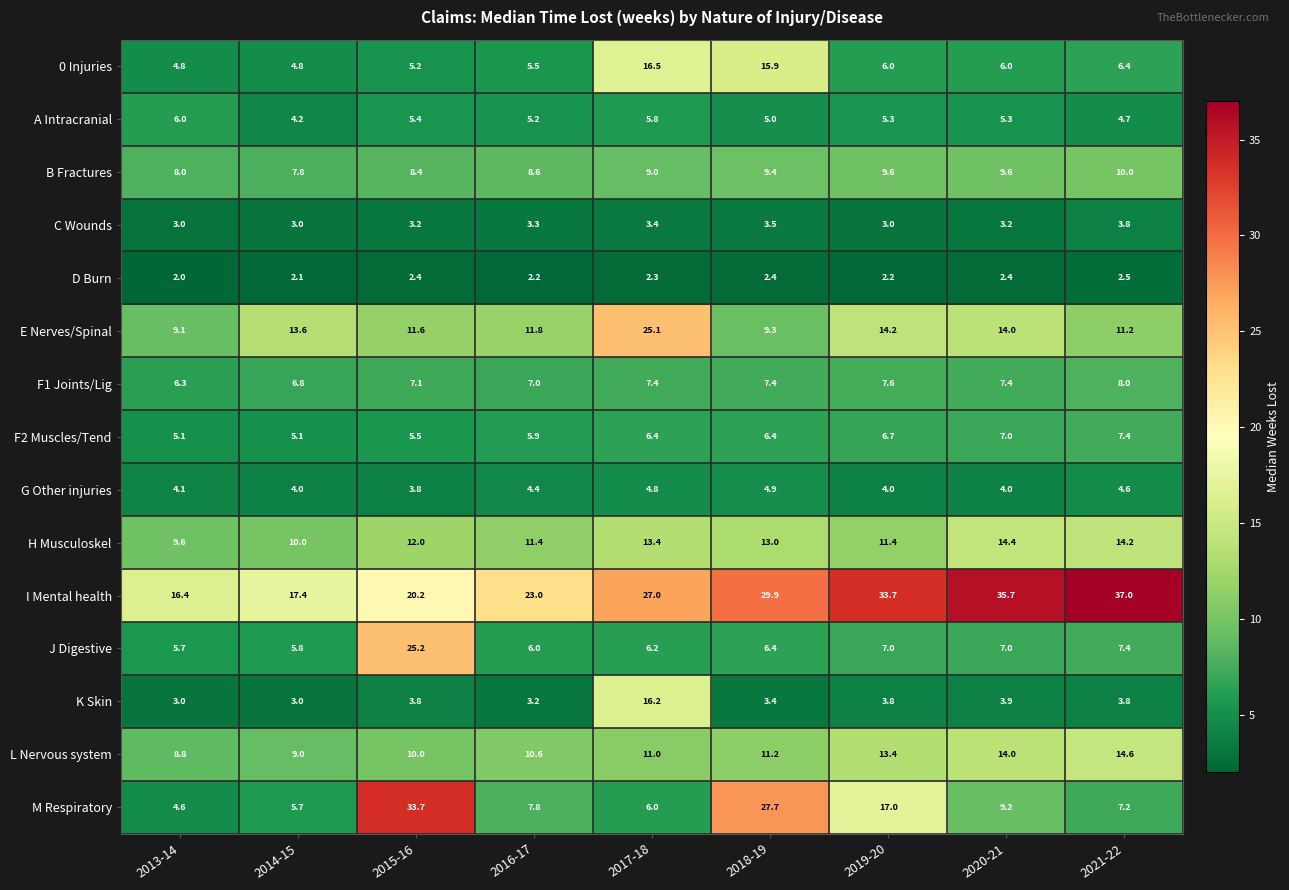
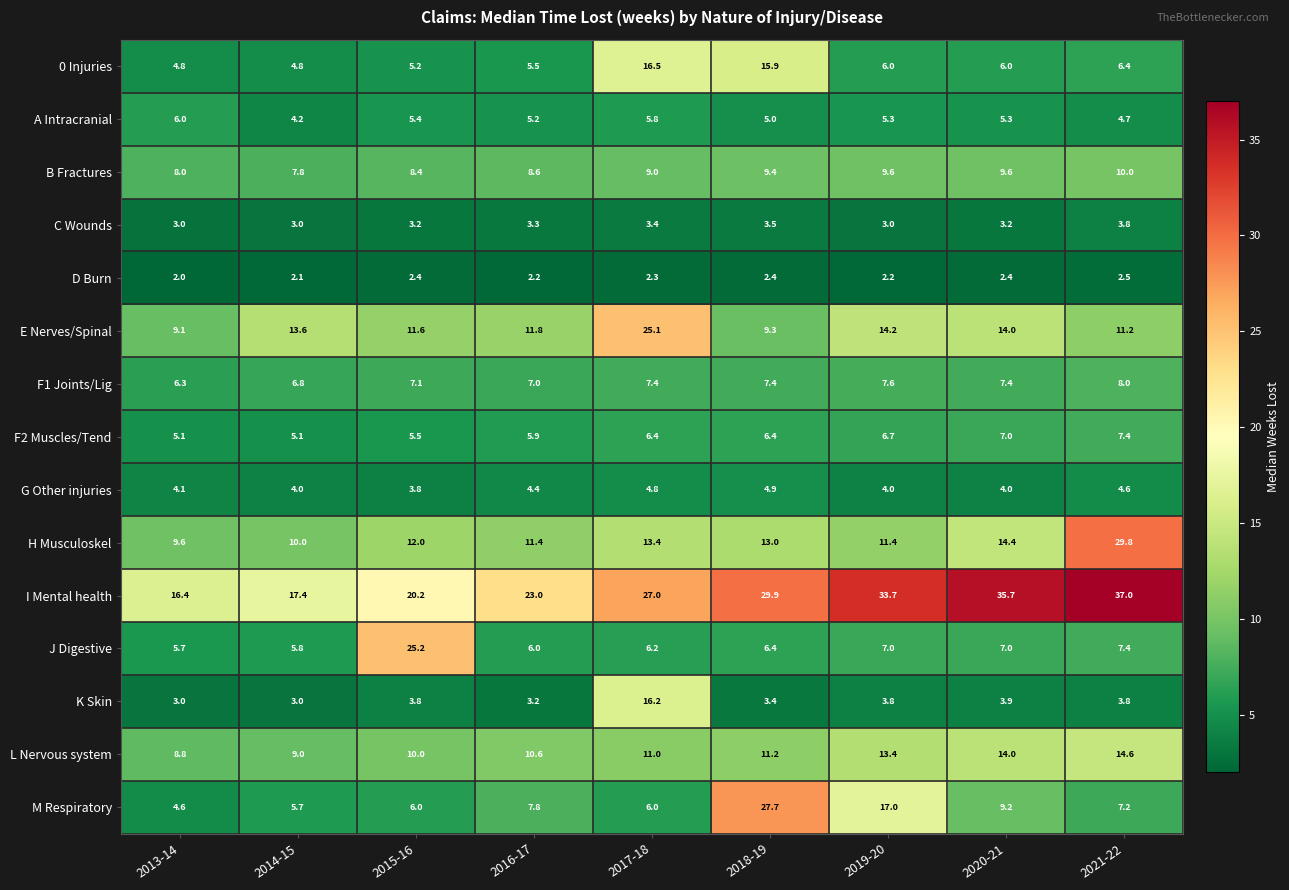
  {
    "0 Injuries": {
      "2013-14": 4.8,
      "2014-15": 4.8,
      "2015-16": 5.2,
      "2016-17": 5.5,
      "2017-18": 16.5,
      "2018-19": 15.9,
      "2019-20": 6.0,
      "2020-21": 6.0,
      "2021-22": 6.4
    },
    "A Intracranial": {
      "2013-14": 6.0,
      "2014-15": 4.2,
      "2015-16": 5.4,
      "2016-17": 5.2,
      "2017-18": 5.8,
      "2018-19": 5.0,
      "2019-20": 5.3,
      "2020-21": 5.3,
      "2021-22": 4.7
    },
    "B Fractures": {
      "2013-14": 8.0,
      "2014-15": 7.8,
      "2015-16": 8.4,
      "2016-17": 8.6,
      "2017-18": 9.0,
      "2018-19": 9.4,
      "2019-20": 9.6,
      "2020-21": 9.6,
      "2021-22": 10.0
    },
    "C Wounds": {
      "2013-14": 3.0,
      "2014-15": 3.0,
      "2015-16": 3.2,
      "2016-17": 3.3,
      "2017-18": 3.4,
      "2018-19": 3.5,
      "2019-20": 3.0,
      "2020-21": 3.2,
      "2021-22": 3.8
    },
    "D Burn": {
      "2013-14": 2.0,
      "2014-15": 2.1,
      "2015-16": 2.4,
      "2016-17": 2.2,
      "2017-18": 2.3,
      "2018-19": 2.4,
      "2019-20": 2.2,
      "2020-21": 2.4,
      "2021-22": 2.5
    },
    "E Nerves/Spinal": {
      "2013-14": 9.1,
      "2014-15": 13.6,
      "2015-16": 11.6,
      "2016-17": 11.8,
      "2017-18": 25.1,
      "2018-19": 9.3,
      "2019-20": 14.2,
      "2020-21": 14.0,
      "2021-22": 11.2
    },
    "F1 Joints/Lig": {
      "2013-14": 6.3,
      "2014-15": 6.8,
      "2015-16": 7.1,
      "2016-17": 7.0,
      "2017-18": 7.4,
      "2018-19": 7.4,
      "2019-20": 7.6,
      "2020-21": 7.4,
      "2021-22": 8.0
    },
    "F2 Muscles/Tend": {
      "2013-14": 5.1,
      "2014-15": 5.1,
      "2015-16": 5.5,
      "2016-17": 5.9,
      "2017-18": 6.4,
      "2018-19": 6.4,
      "2019-20": 6.7,
      "2020-21": 7.0,
      "2021-22": 7.4
    },
    "G Other injuries": {
      "2013-14": 4.1,
      "2014-15": 4.0,
      "2015-16": 3.8,
      "2016-17": 4.4,
      "2017-18": 4.8,
      "2018-19": 4.9,
      "2019-20": 4.0,
      "2020-21": 4.0,
      "2021-22": 4.6
    },
    "H Musculoskel": {
      "2013-14": 9.6,
      "2014-15": 10.0,
      "2015-16": 12.0,
      "2016-17": 11.4,
      "2017-18": 13.4,
      "2018-19": 13.0,
      "2019-20": 11.4,
      "2020-21": 14.4,
-     "2021-22": 14.2
+     "2021-22": 29.8
    },
    "I Mental health": {
      "2013-14": 16.4,
      "2014-15": 17.4,
      "2015-16": 20.2,
      "2016-17": 23.0,
      "2017-18": 27.0,
      "2018-19": 29.9,
      "2019-20": 33.7,
      "2020-21": 35.7,
      "2021-22": 37.0
    },
    "J Digestive": {
      "2013-14": 5.7,
      "2014-15": 5.8,
      "2015-16": 25.2,
      "2016-17": 6.0,
      "2017-18": 6.2,
      "2018-19": 6.4,
      "2019-20": 7.0,
      "2020-21": 7.0,
      "2021-22": 7.4
    },
    "K Skin": {
      "2013-14": 3.0,
      "2014-15": 3.0,
      "2015-16": 3.8,
      "2016-17": 3.2,
      "2017-18": 16.2,
      "2018-19": 3.4,
      "2019-20": 3.8,
      "2020-21": 3.9,
      "2021-22": 3.8
    },
    "L Nervous system": {
      "2013-14": 8.8,
      "2014-15": 9.0,
      "2015-16": 10.0,
      "2016-17": 10.6,
      "2017-18": 11.0,
      "2018-19": 11.2,
      "2019-20": 13.4,
      "2020-21": 14.0,
      "2021-22": 14.6
    },
    "M Respiratory": {
      "2013-14": 4.6,
      "2014-15": 5.7,
-     "2015-16": 33.7,
+     "2015-16": 6.0,
      "2016-17": 7.8,
      "2017-18": 6.0,
      "2018-19": 27.7,
      "2019-20": 17.0,
      "2020-21": 9.2,
      "2021-22": 7.2
    }
  }
